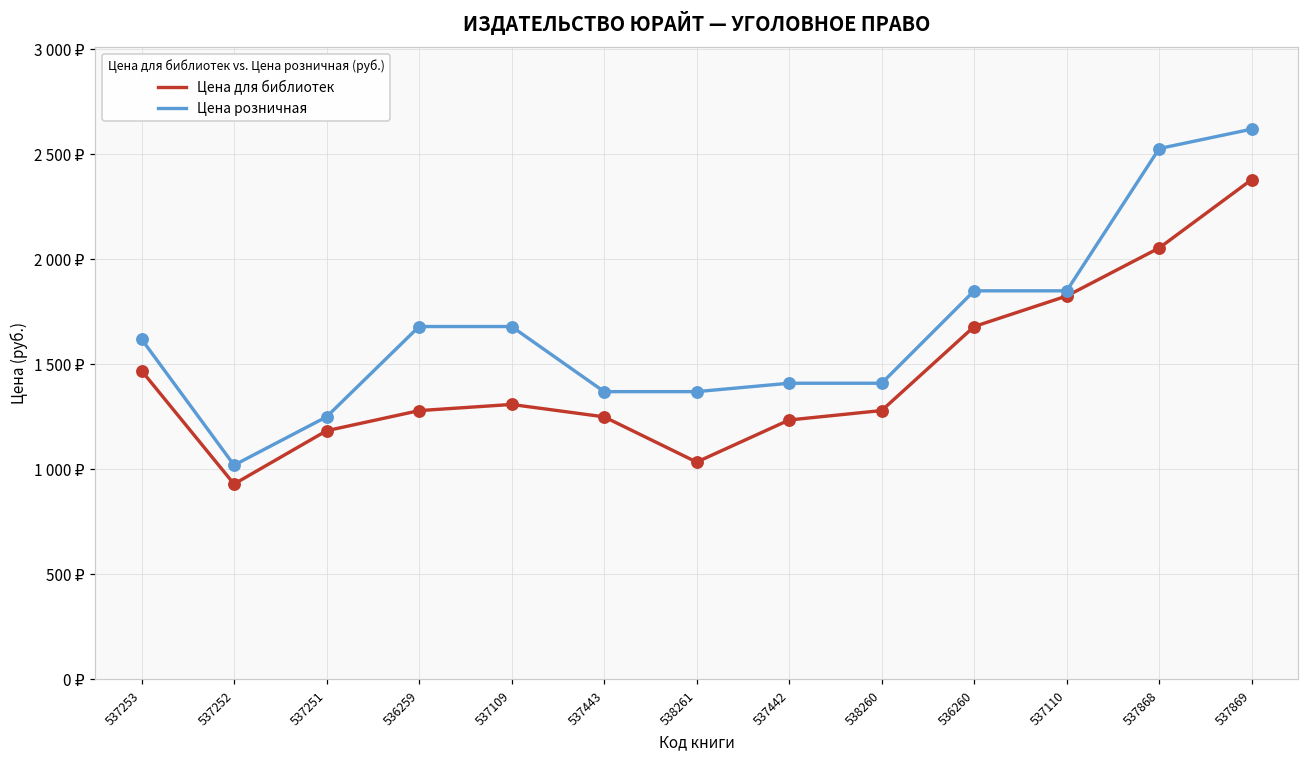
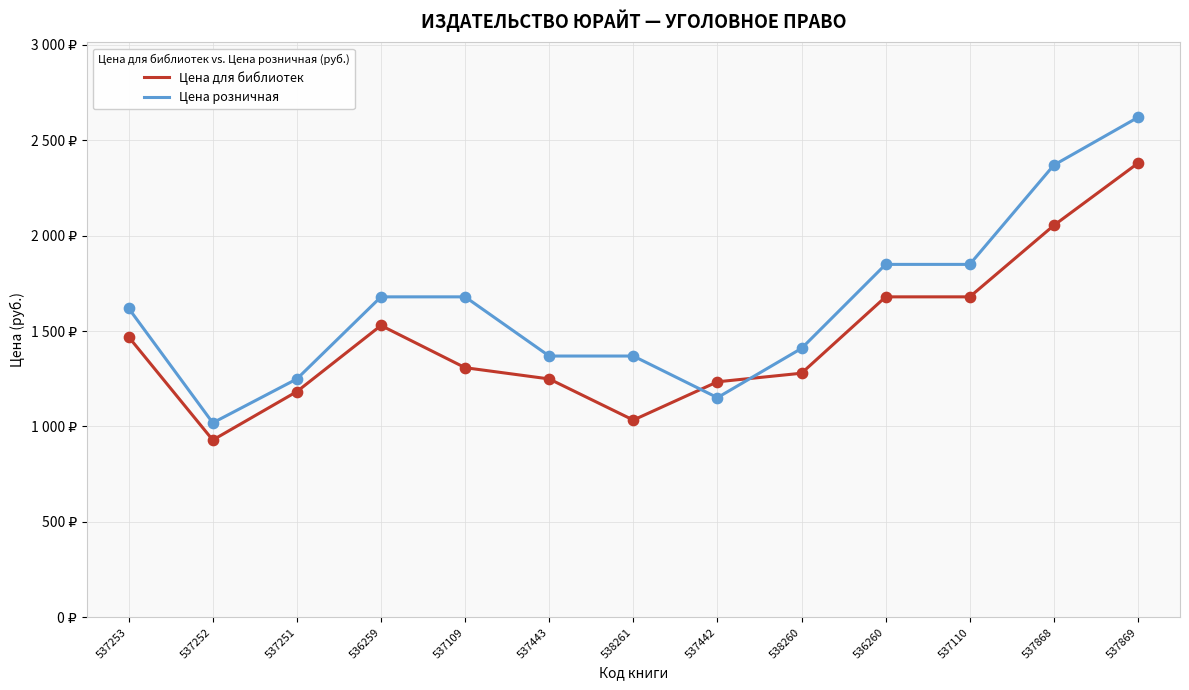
  {
    "Цена для библиотек": {
      "537253": "1470 ₽",
      "537252": "930 ₽",
      "537251": "1180 ₽",
-     "536259": "1280 ₽",
+     "536259": "1530 ₽",
      "537109": "1310 ₽",
      "537443": "1250 ₽",
      "538261": "1030 ₽",
      "537442": "1230 ₽",
      "538260": "1280 ₽",
      "536260": "1680 ₽",
-     "537110": "1820 ₽",
+     "537110": "1680 ₽",
      "537868": "2050 ₽",
      "537869": "2380 ₽"
    },
    "Цена розничная": {
      "537253": "1620 ₽",
      "537252": "1020 ₽",
      "537251": "1250 ₽",
      "536259": "1680 ₽",
      "537109": "1680 ₽",
      "537443": "1370 ₽",
      "538261": "1370 ₽",
-     "537442": "1410 ₽",
+     "537442": "1150 ₽",
      "538260": "1410 ₽",
      "536260": "1850 ₽",
      "537110": "1850 ₽",
-     "537868": "2530 ₽",
+     "537868": "2370 ₽",
      "537869": "2620 ₽"
    }
  }
